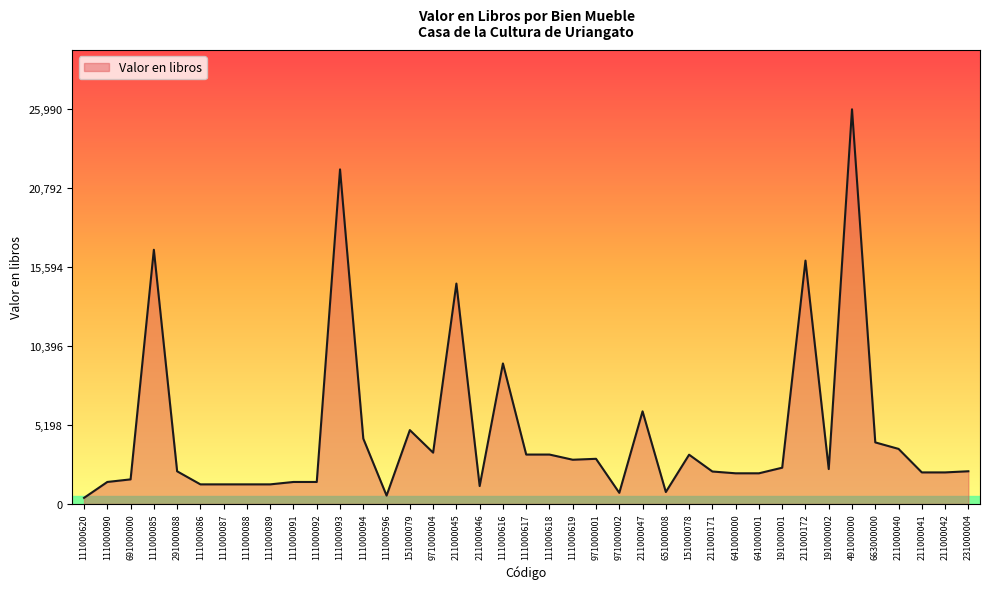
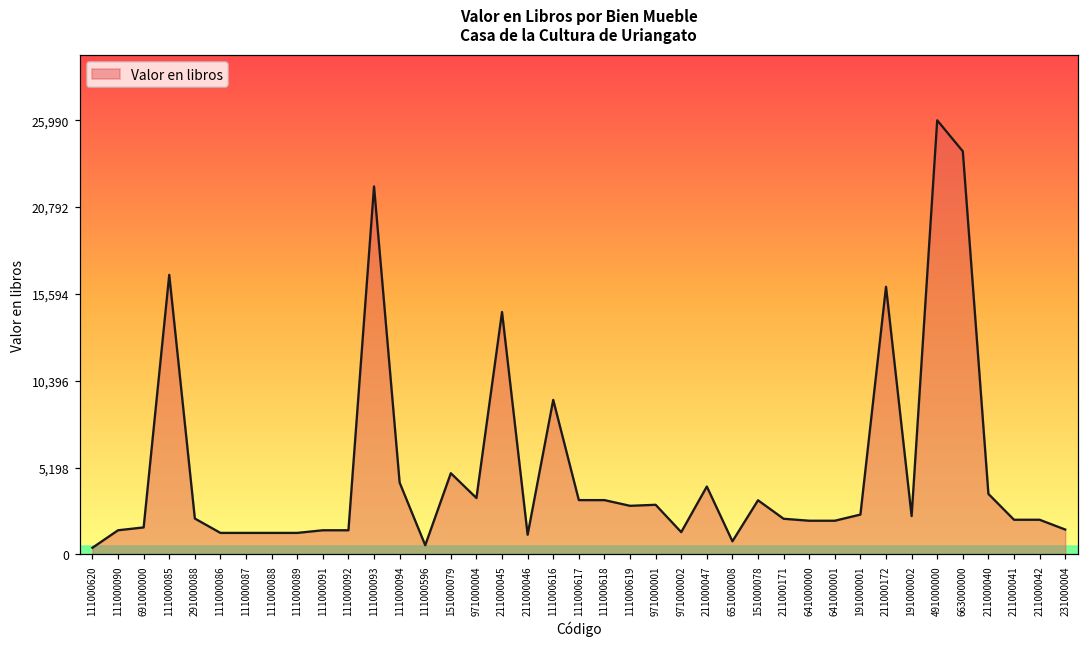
  {
    "111000090": "1,400",
    "691000000": "1,600",
    "111000085": "16,700",
    "291000088": "2,100",
    "111000086": "1,300",
    "111000087": "1,300",
    "111000088": "1,300",
    "111000089": "1,300",
    "111000091": "1,400",
    "111000092": "1,400",
    "111000093": "22,000",
    "111000094": "4,300",
    "111000596": "500",
    "151000079": "4,900",
    "971000004": "3,400",
    "211000045": "14,500",
    "211000046": "1,200",
    "111000616": "9,300",
    "111000617": "3,300",
    "111000618": "3,300",
    "111000619": "2,900",
    "971000001": "3,000",
-   "971000002": "700",
-   "211000047": "6,100",
+   "971000002": "1,300",
+   "211000047": "4,100",
    "651000008": "800",
    "151000078": "3,200",
    "211000171": "2,100",
    "641000000": "2,000",
    "641000001": "2,000",
    "191000001": "2,400",
    "211000172": "16,000",
    "191000002": "2,300",
    "491000000": "26,000",
-   "663000000": "4,100",
+   "663000000": "24,100",
    "211000040": "3,600",
    "211000041": "2,100",
    "211000042": "2,100",
-   "231000004": "2,100"
+   "231000004": "1,500"
  }
